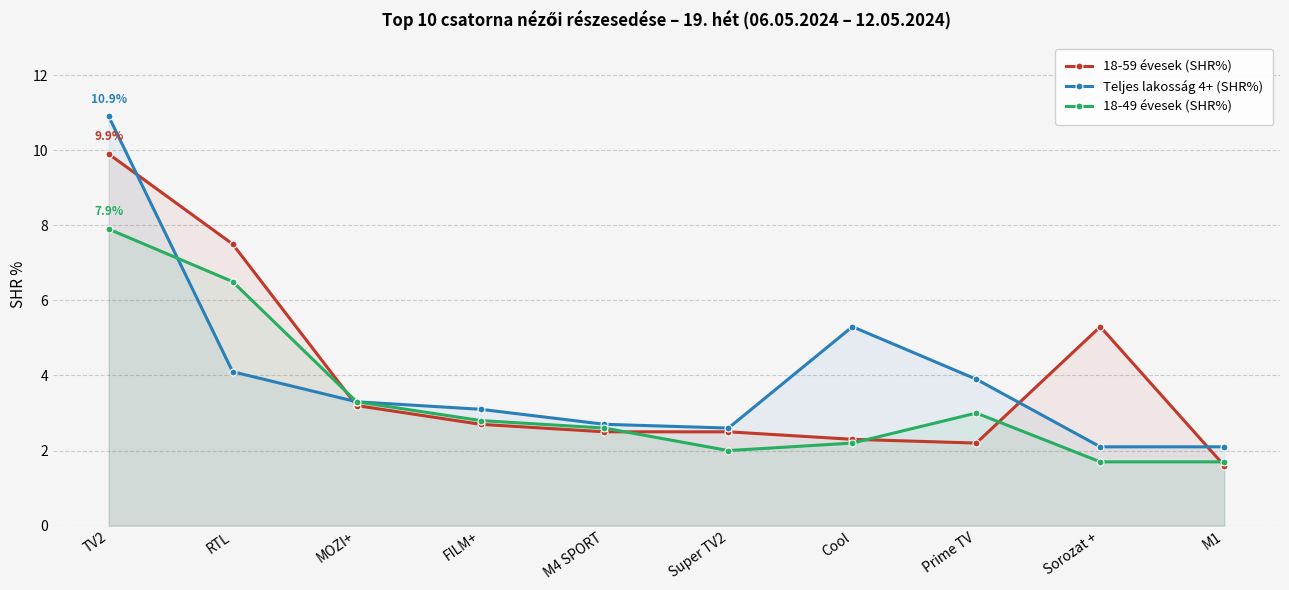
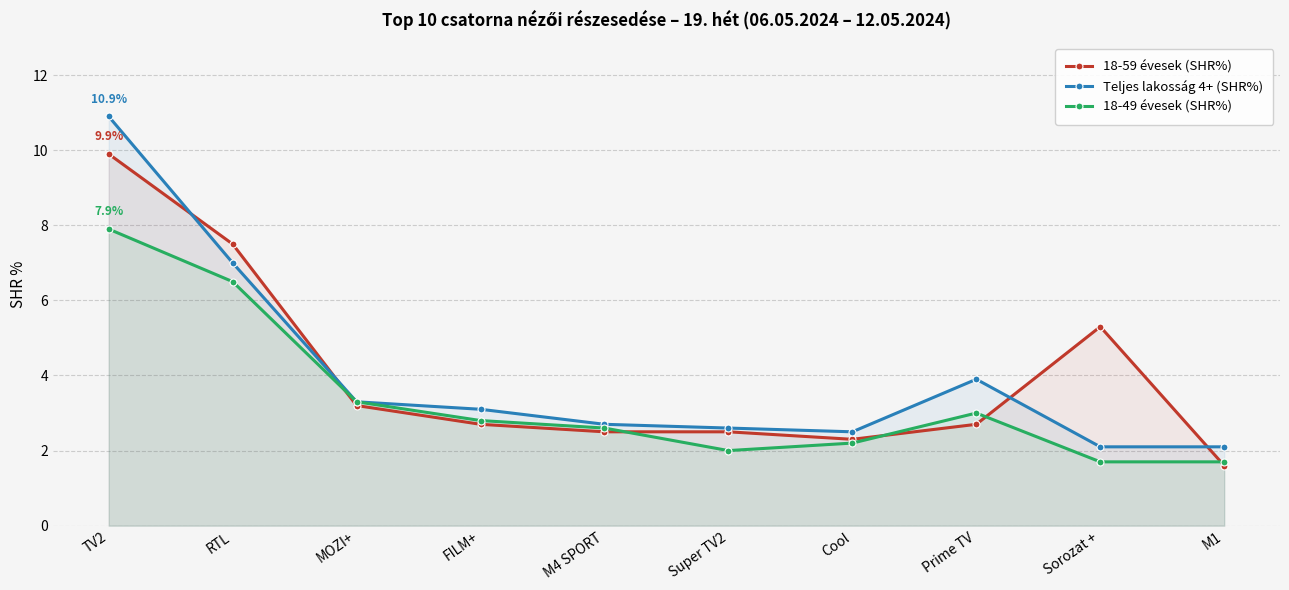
  {
    "18-59 évesek (SHR%)": {
      "RTL": "7.5",
      "MOZI+": "3.2",
      "FILM+": "2.7",
      "M4 SPORT": "2.5",
      "Super TV2": "2.5",
      "Cool": "2.3",
-     "Prime TV": "2.2",
+     "Prime TV": "2.7",
      "Sorozat +": "5.3",
      "M1": "1.6"
    },
    "Teljes lakosság 4+ (SHR%)": {
-     "RTL": "4.1",
+     "RTL": "7.0",
      "FILM+": "3.1",
      "M4 SPORT": "2.7",
      "Super TV2": "2.6",
-     "Cool": "5.3",
+     "Cool": "2.5",
      "Prime TV": "3.9",
      "Sorozat +": "2.1",
      "M1": "2.1"
    },
    "18-49 évesek (SHR%)": {
      "TV2": "7.9%"
    }
  }
